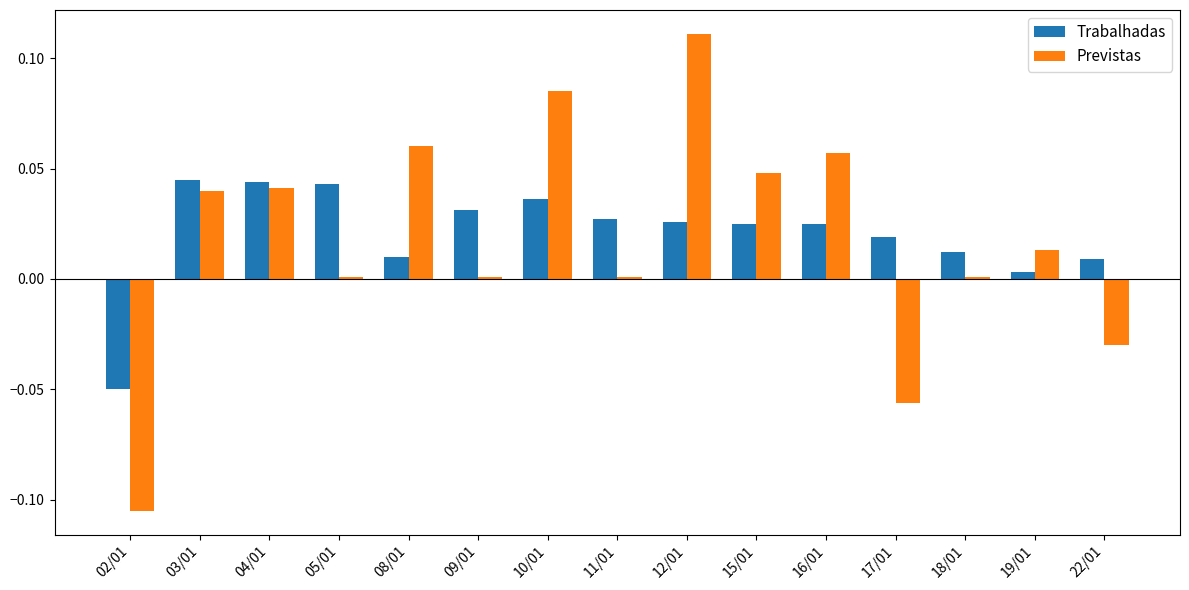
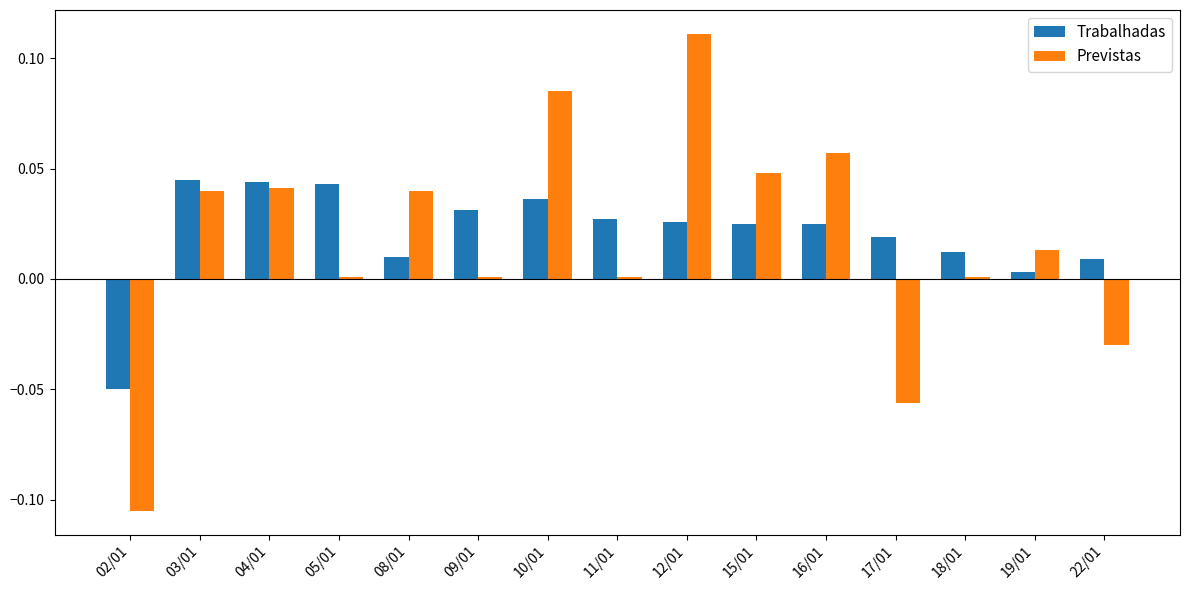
  {
    "Trabalhadas": {
      "02/01": -0.05,
      "03/01": 0.045,
      "04/01": 0.044,
      "05/01": 0.043,
      "08/01": 0.01,
      "09/01": 0.03,
      "10/01": 0.036,
      "11/01": 0.027,
      "12/01": 0.026,
      "15/01": 0.025,
      "16/01": 0.025,
      "17/01": 0.02,
      "18/01": 0.012,
      "19/01": 0.003,
      "22/01": 0.01
    },
    "Previstas": {
      "02/01": -0.105,
      "03/01": 0.04,
      "04/01": 0.04,
-     "08/01": 0.06,
+     "08/01": 0.04,
      "10/01": 0.085,
      "12/01": 0.11,
      "15/01": 0.048,
      "16/01": 0.057,
      "17/01": -0.056,
      "19/01": 0.013,
      "22/01": -0.03
    }
  }
